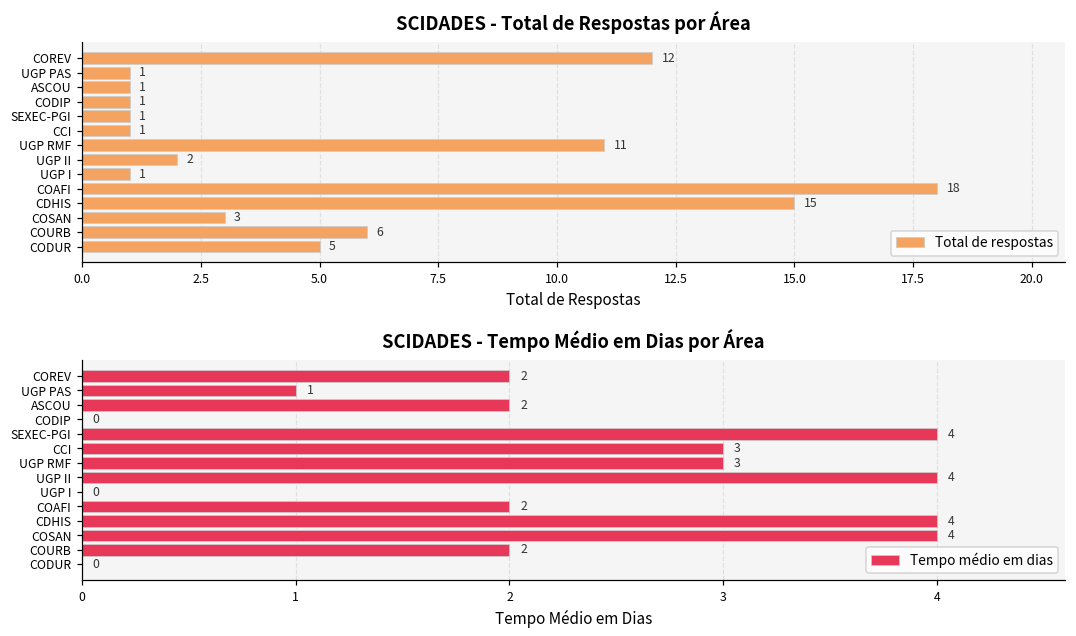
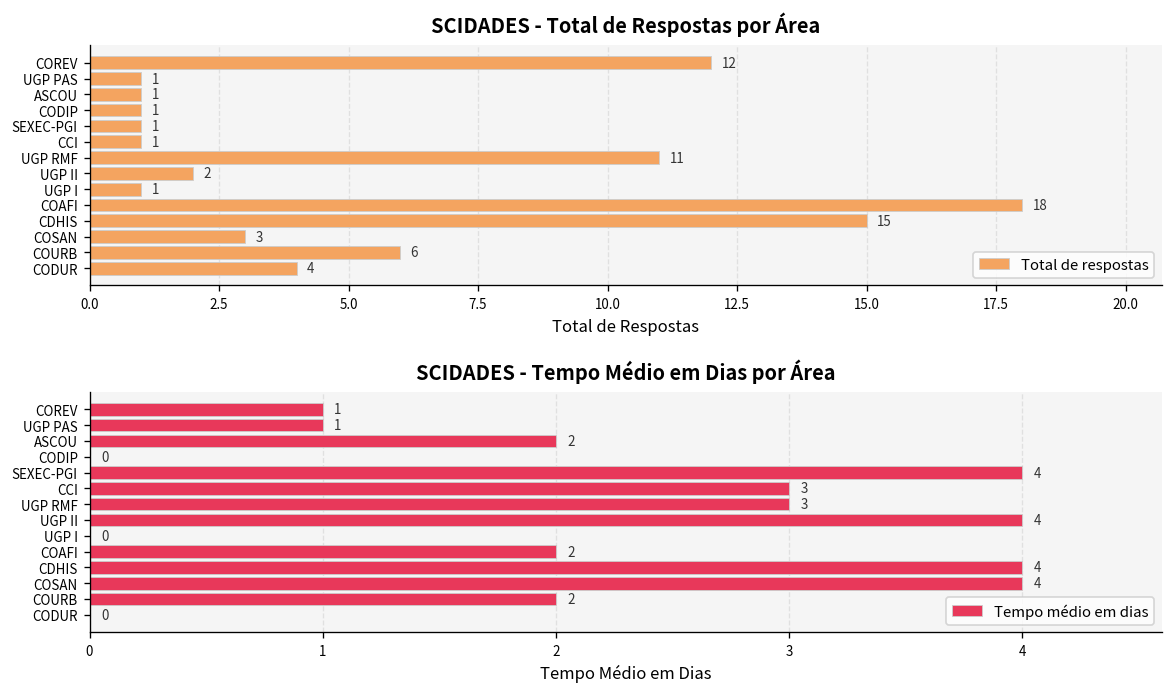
  {
    "SCIDADES - Total de Respostas por Área": {
      "COREV": 12,
      "UGP PAS": 1,
      "ASCOU": 1,
      "CODIP": 1,
      "SEXEC-PGI": 1,
      "CCI": 1,
      "UGP RMF": 11,
      "UGP II": 2,
      "UGP I": 1,
      "COAFI": 18,
      "CDHIS": 15,
      "COSAN": 3,
      "COURB": 6,
-     "CODUR": 5
+     "CODUR": 4
    },
    "SCIDADES - Tempo Médio em Dias por Área": {
-     "COREV": 2,
+     "COREV": 1,
      "UGP PAS": 1,
      "ASCOU": 2,
      "CODIP": 0,
      "SEXEC-PGI": 4,
      "CCI": 3,
      "UGP RMF": 3,
      "UGP II": 4,
      "UGP I": 0,
      "COAFI": 2,
      "CDHIS": 4,
      "COSAN": 4,
      "COURB": 2,
      "CODUR": 0
    }
  }
